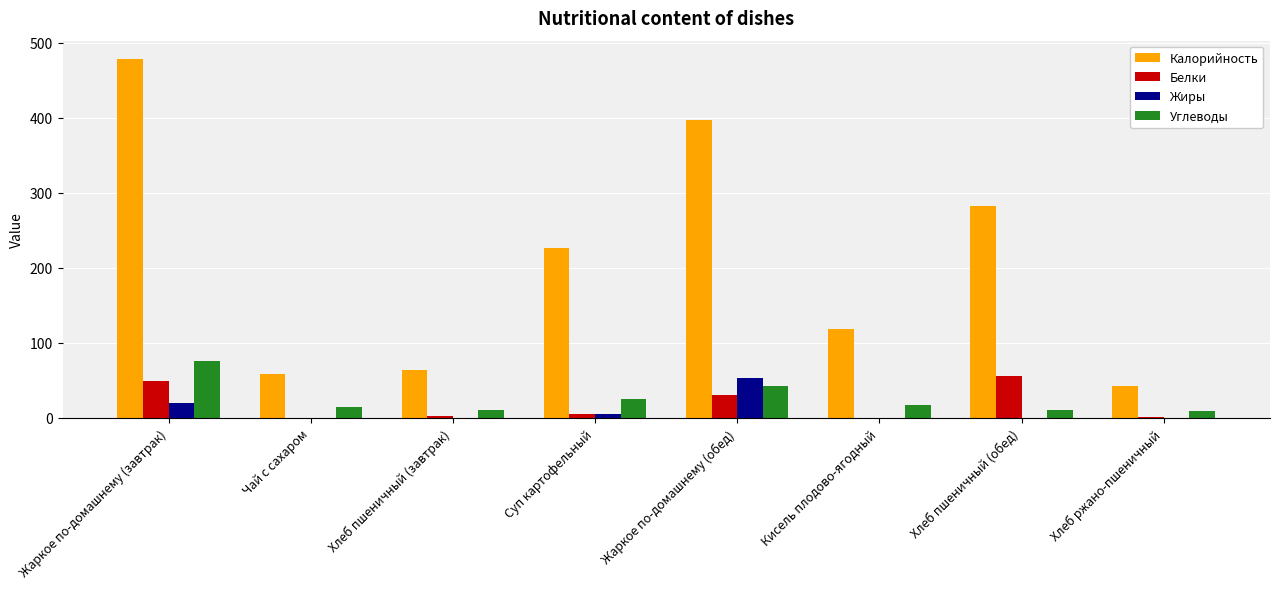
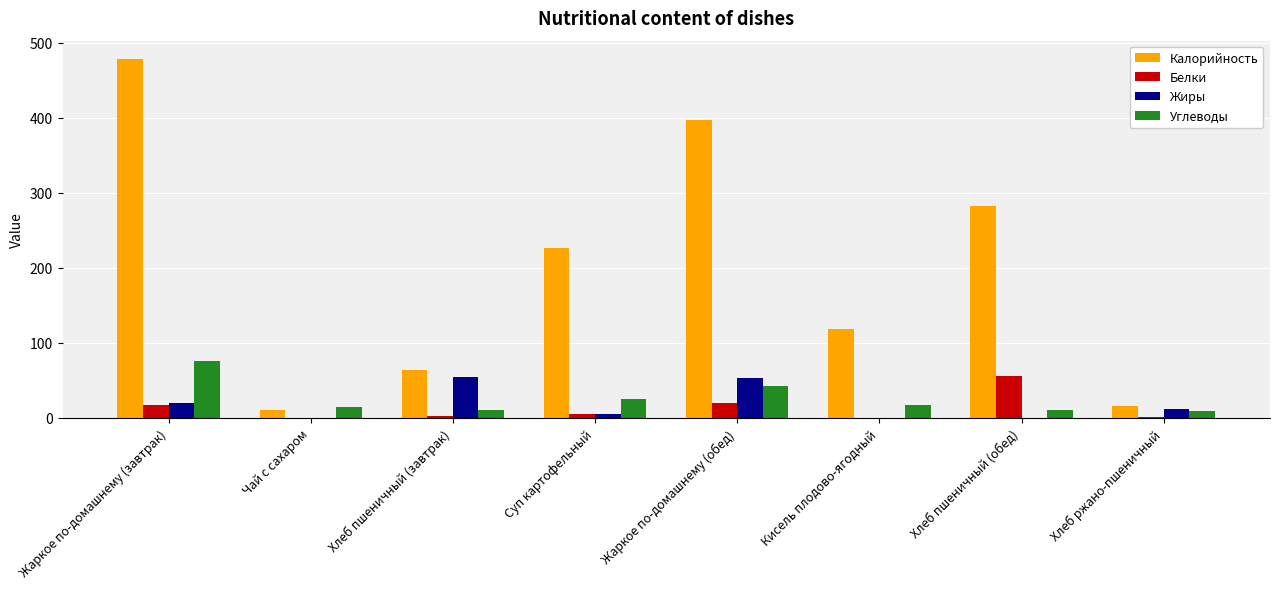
  {
    "Калорийность": {
      "Жаркое по-домашнему (завтрак)": 480,
-     "Чай с сахаром": 60,
+     "Чай с сахаром": 10,
      "Хлеб пшеничный (завтрак)": 60,
      "Суп картофельный": 230,
      "Жаркое по-домашнему (обед)": 400,
      "Кисель плодово-ягодный": 120,
      "Хлеб пшеничный (обед)": 280,
-     "Хлеб ржано-пшеничный": 40
+     "Хлеб ржано-пшеничный": 20
    },
    "Белки": {
-     "Жаркое по-домашнему (завтрак)": 50,
+     "Жаркое по-домашнему (завтрак)": 20,
      "Суп картофельный": 10,
-     "Жаркое по-домашнему (обед)": 30,
+     "Жаркое по-домашнему (обед)": 20,
      "Кисель плодово-ягодный": 0,
      "Хлеб пшеничный (обед)": 60
    },
    "Жиры": {
      "Жаркое по-домашнему (завтрак)": 20,
      "Чай с сахаром": 0,
-     "Хлеб пшеничный (завтрак)": 0,
+     "Хлеб пшеничный (завтрак)": 50,
      "Суп картофельный": 0,
      "Жаркое по-домашнему (обед)": 50,
      "Кисель плодово-ягодный": 0,
-     "Хлеб ржано-пшеничный": 0
+     "Хлеб ржано-пшеничный": 10
    },
    "Углеводы": {
      "Жаркое по-домашнему (завтрак)": 80,
      "Чай с сахаром": 20,
      "Хлеб пшеничный (завтрак)": 10,
      "Суп картофельный": 30,
      "Жаркое по-домашнему (обед)": 40,
      "Кисель плодово-ягодный": 20,
      "Хлеб пшеничный (обед)": 10,
      "Хлеб ржано-пшеничный": 10
    }
  }
